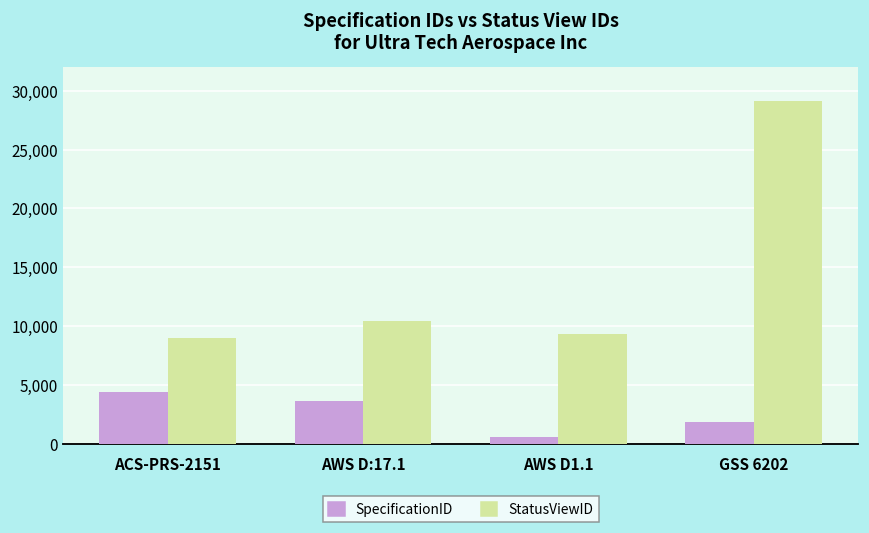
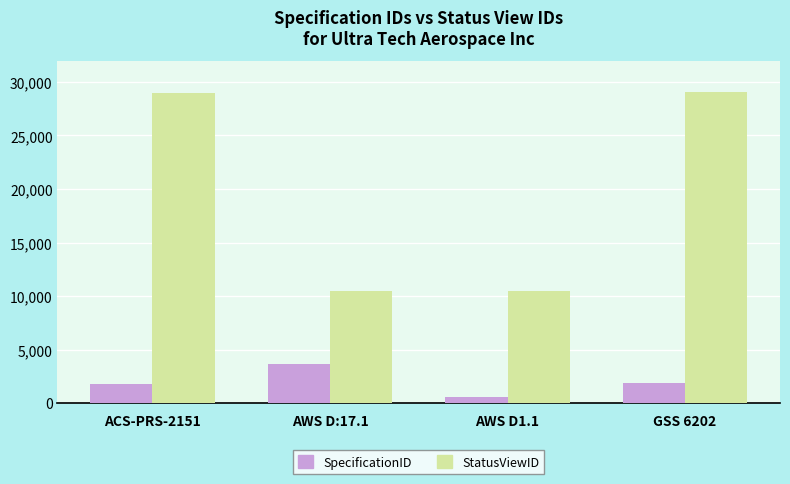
  {
    "SpecificationID": {
-     "ACS-PRS-2151": "4,400",
+     "ACS-PRS-2151": "1,800",
      "AWS D:17.1": "3,600",
      "AWS D1.1": "600",
      "GSS 6202": "1,900"
    },
    "StatusViewID": {
-     "ACS-PRS-2151": "9,000",
+     "ACS-PRS-2151": "29,000",
      "AWS D:17.1": "10,400",
-     "AWS D1.1": "9,300",
+     "AWS D1.1": "10,400",
      "GSS 6202": "29,100"
    }
  }
